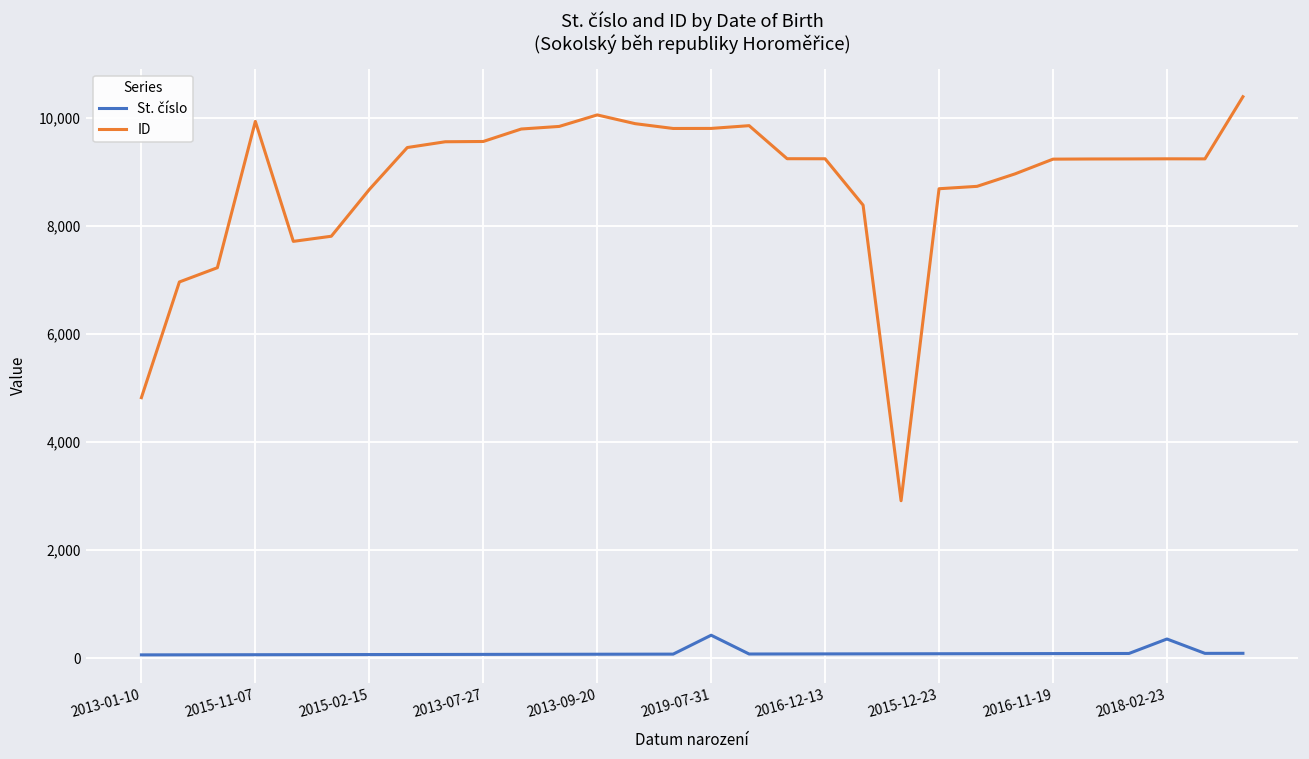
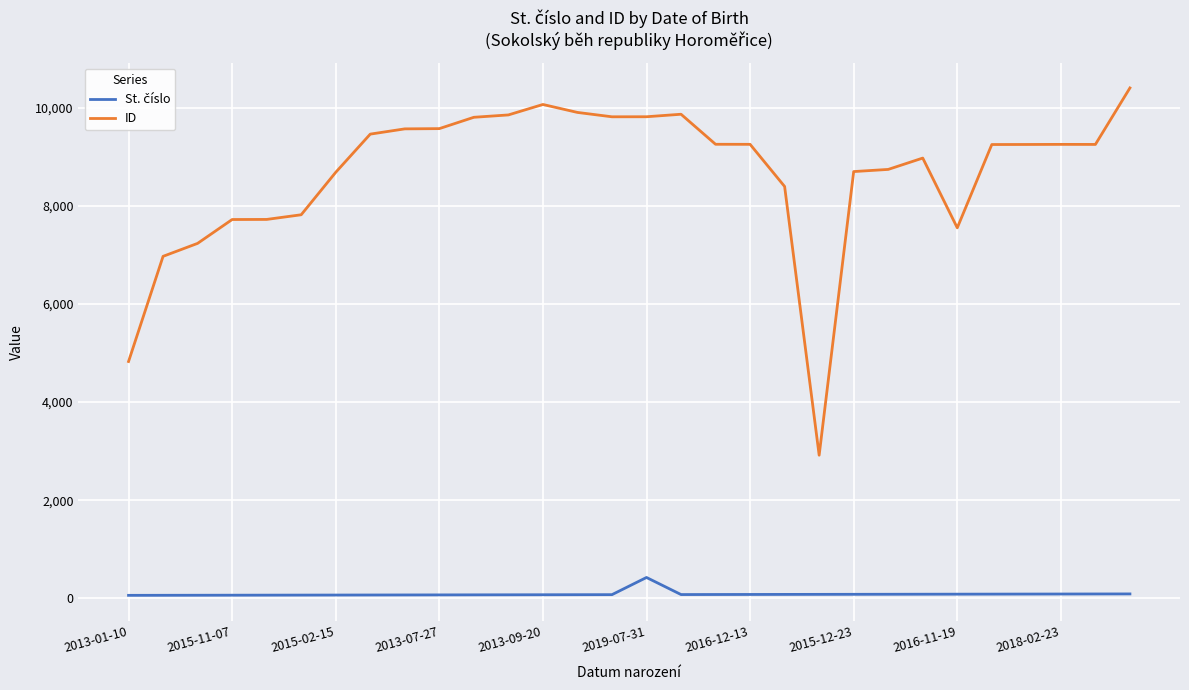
  {
    "St. číslo": {
      "2013-01-10": "100",
      "2015-11-07": "100",
      "2015-02-15": "100",
      "2013-07-27": "100",
      "2013-09-20": "100",
      "2019-07-31": "400",
      "2016-12-13": "100",
      "2015-12-23": "100",
      "2016-11-19": "100",
-     "2018-02-23": "400"
+     "2018-02-23": "100"
    },
    "ID": {
      "2013-01-10": "4,800",
-     "2015-11-07": "9,900",
+     "2015-11-07": "7,700",
      "2015-02-15": "8,700",
      "2013-07-27": "9,600",
      "2013-09-20": "10,100",
      "2019-07-31": "9,800",
      "2016-12-13": "9,300",
      "2015-12-23": "8,700",
-     "2016-11-19": "9,200",
+     "2016-11-19": "7,500",
      "2018-02-23": "9,200"
    }
  }
